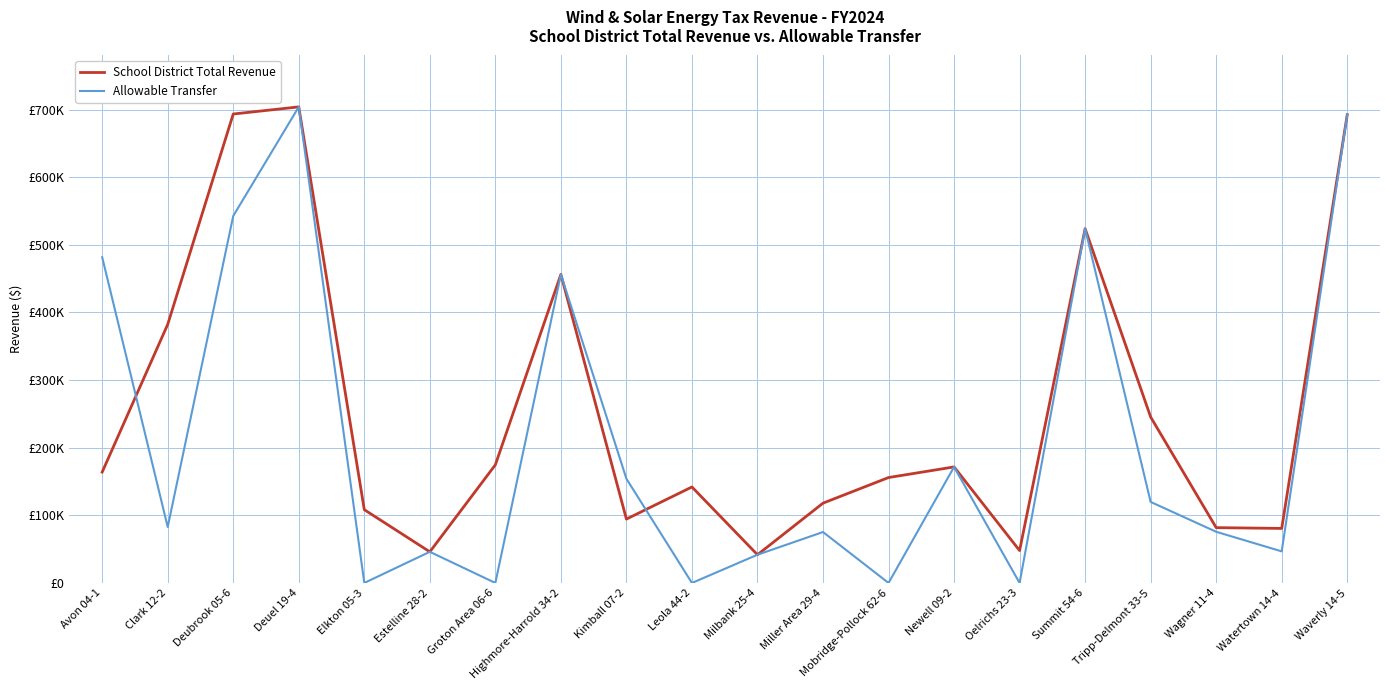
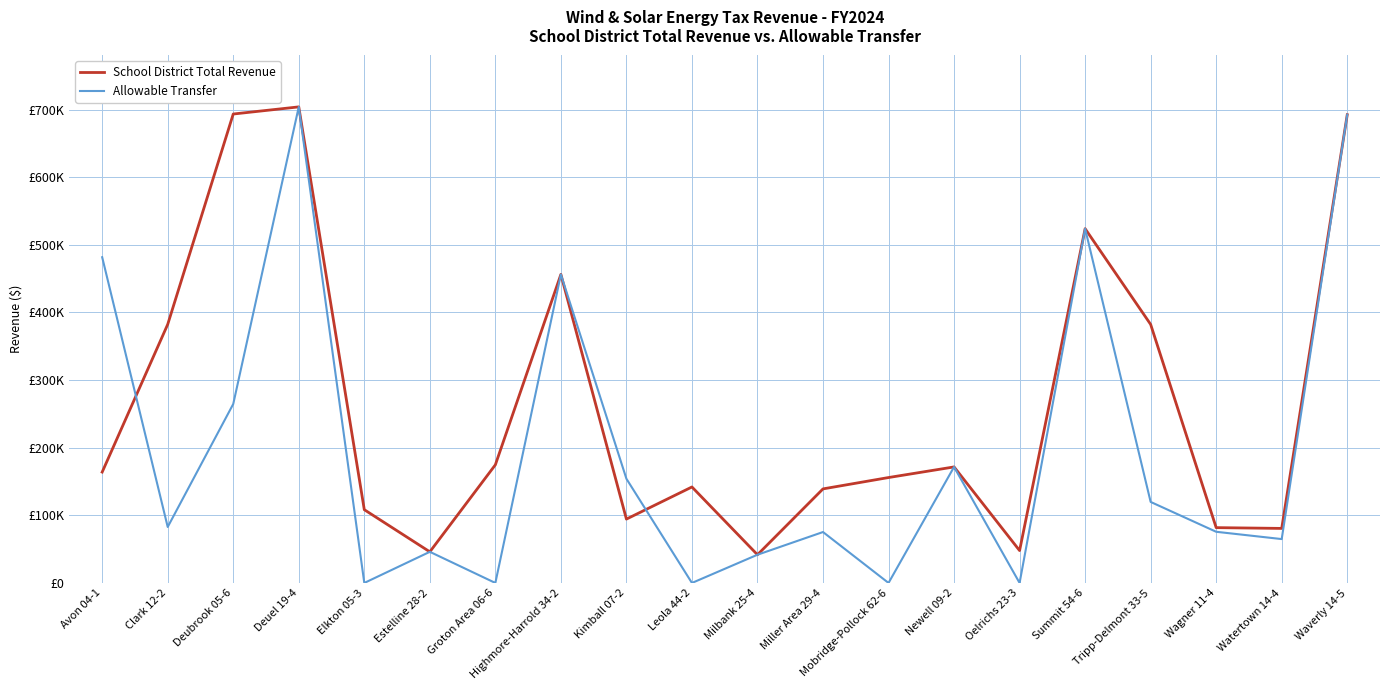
  {
    "School District Total Revenue": {
      "Avon 04-1": "£160000",
      "Clark 12-2": "£380000",
      "Deubrook 05-6": "£690000",
      "Elkton 05-3": "£110000",
      "Groton Area 06-6": "£170000",
      "Kimball 07-2": "£90000",
      "Leola 44-2": "£140000",
-     "Miller Area 29-4": "£120000",
+     "Miller Area 29-4": "£140000",
      "Mobridge-Pollock 62-6": "£160000",
      "Oelrichs 23-3": "£50000",
-     "Tripp-Delmont 33-5": "£250000",
+     "Tripp-Delmont 33-5": "£380000",
      "Wagner 11-4": "£80000",
      "Watertown 14-4": "£80000"
    },
    "Allowable Transfer": {
      "Avon 04-1": "£480000",
      "Clark 12-2": "£80000",
-     "Deubrook 05-6": "£540000",
+     "Deubrook 05-6": "£260000",
      "Elkton 05-3": "£0",
      "Groton Area 06-6": "£0",
      "Kimball 07-2": "£150000",
      "Leola 44-2": "£0",
      "Miller Area 29-4": "£80000",
      "Mobridge-Pollock 62-6": "£0",
      "Oelrichs 23-3": "£0",
      "Tripp-Delmont 33-5": "£120000",
      "Wagner 11-4": "£80000",
-     "Watertown 14-4": "£50000"
+     "Watertown 14-4": "£60000"
    }
  }
